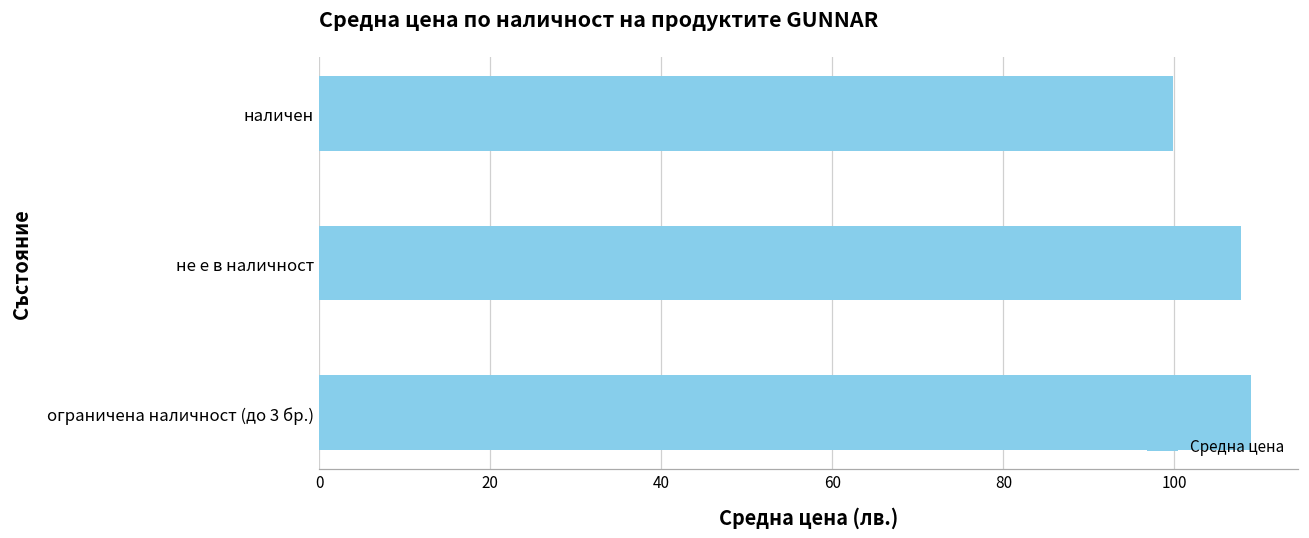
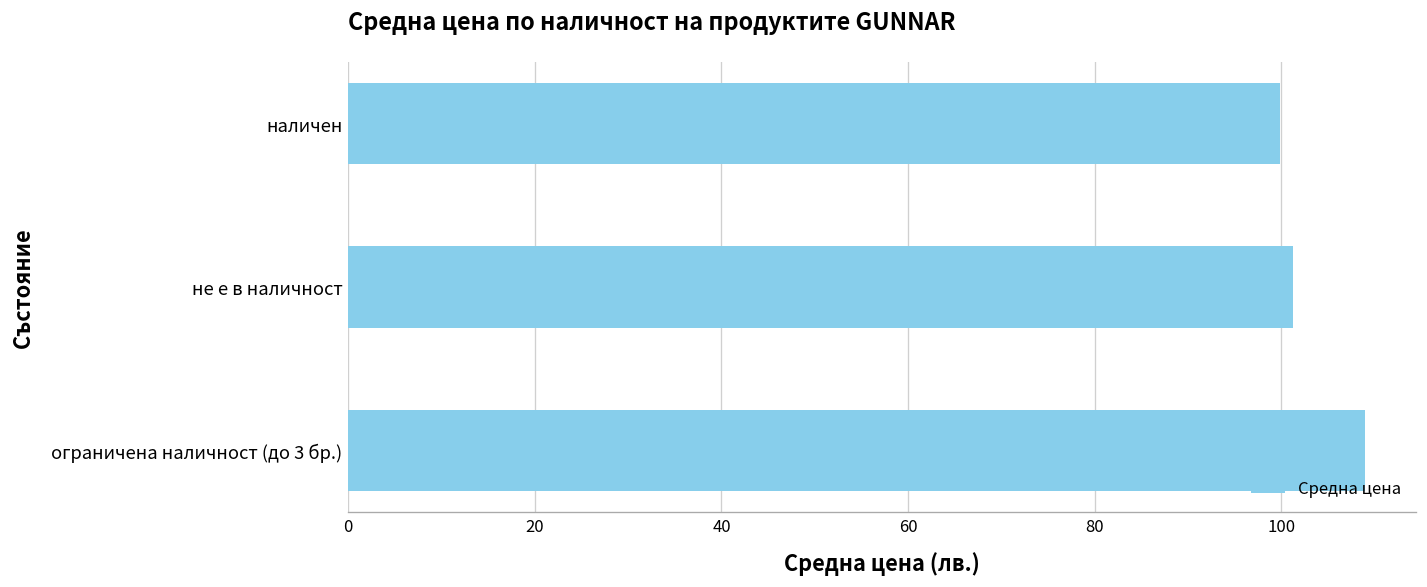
  {
    "наличен": 100,
-   "не е в наличност": 108,
+   "не е в наличност": 101,
    "ограничена наличност (до 3 бр.)": 109
  }
